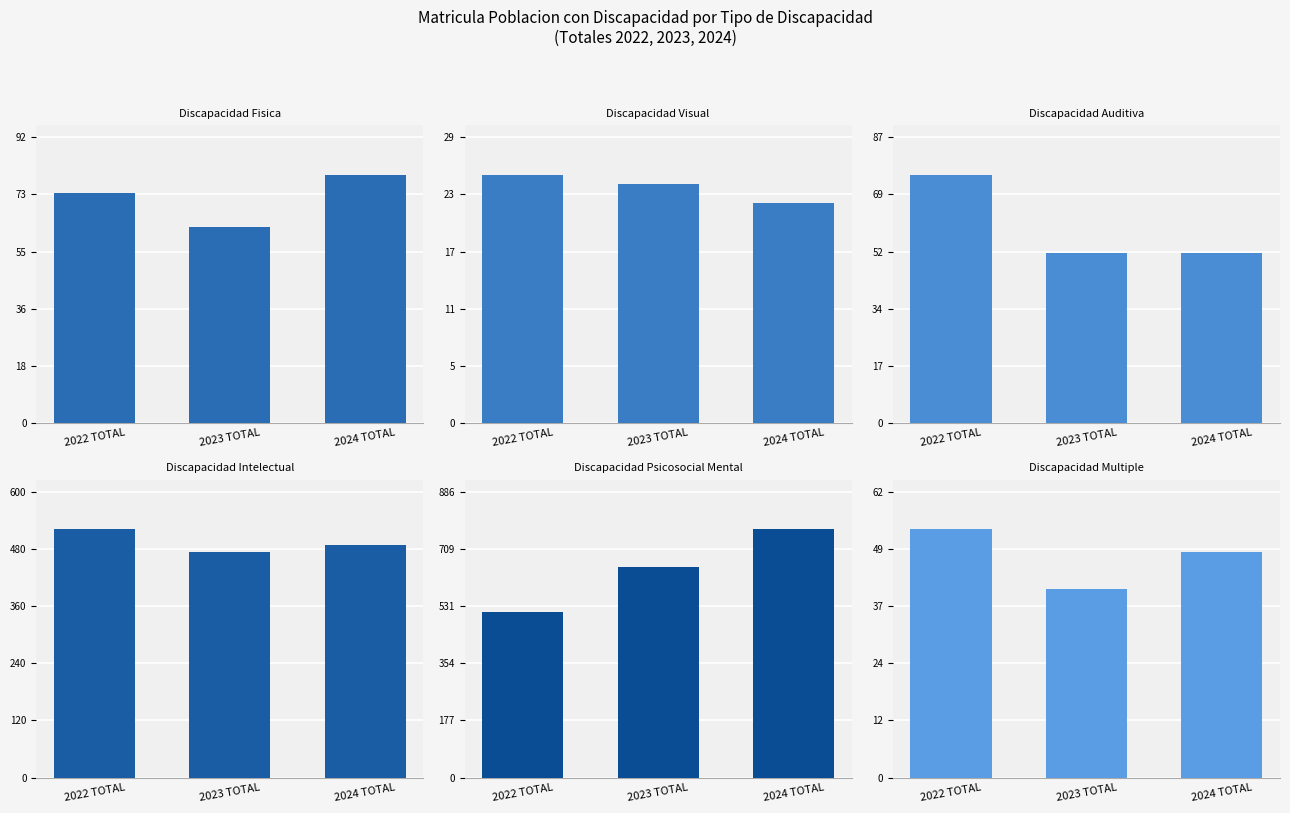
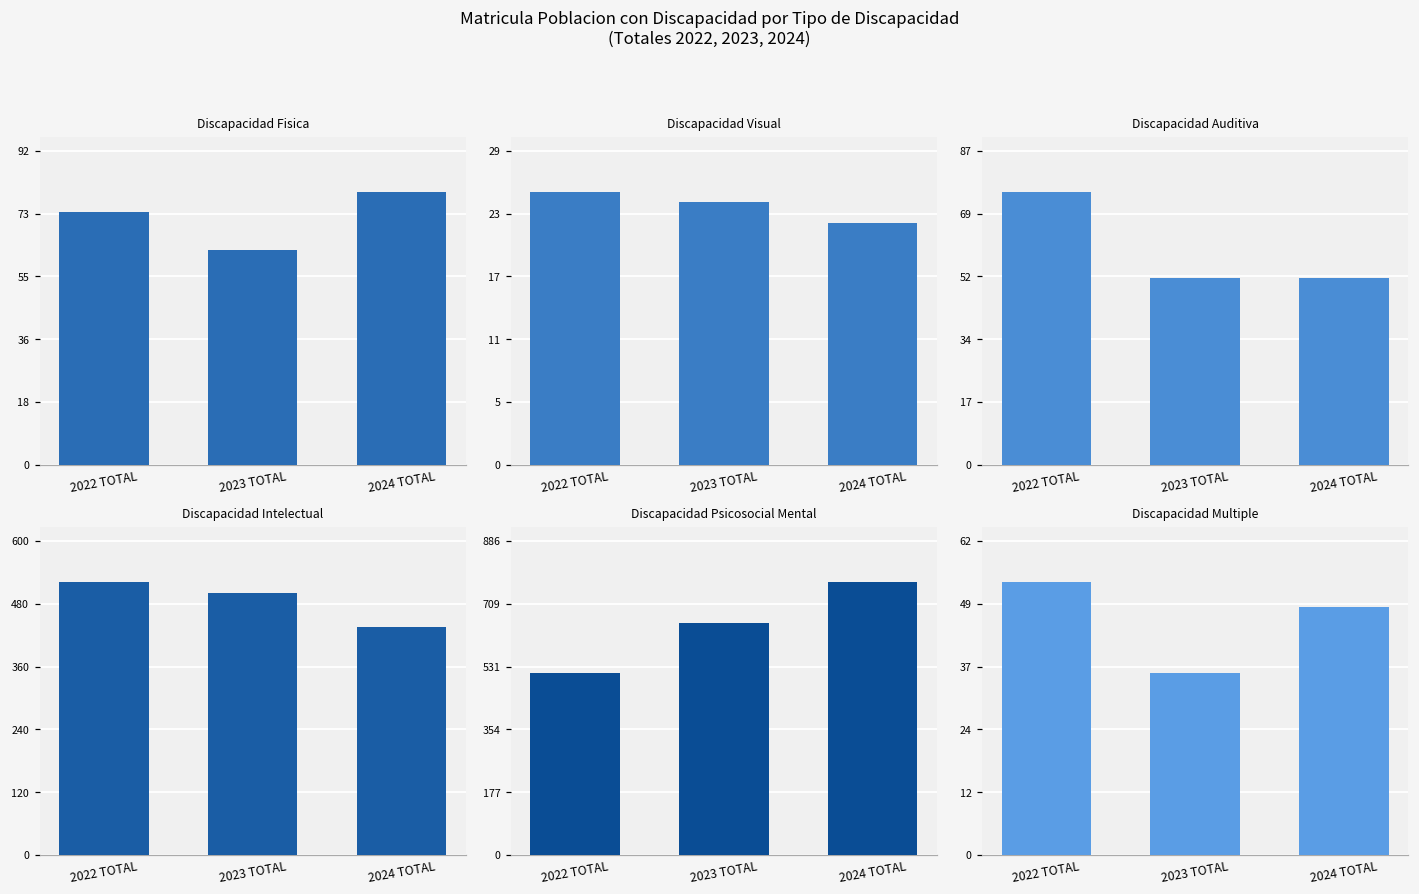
  {
    "Discapacidad Fisica": {
      "2022 TOTAL": 74,
      "2023 TOTAL": 63,
      "2024 TOTAL": 80
    },
    "Discapacidad Auditiva": {
      "2022 TOTAL": 76,
      "2023 TOTAL": 52,
      "2024 TOTAL": 52
    },
    "Discapacidad Intelectual": {
      "2022 TOTAL": 520,
-     "2023 TOTAL": 480,
-     "2024 TOTAL": 490
+     "2023 TOTAL": 500,
+     "2024 TOTAL": 440
    },
    "Discapacidad Psicosocial Mental": {
      "2022 TOTAL": 510,
      "2023 TOTAL": 660,
      "2024 TOTAL": 770
    },
    "Discapacidad Multiple": {
      "2022 TOTAL": 54,
-     "2023 TOTAL": 41,
+     "2023 TOTAL": 36,
      "2024 TOTAL": 49
    }
  }
